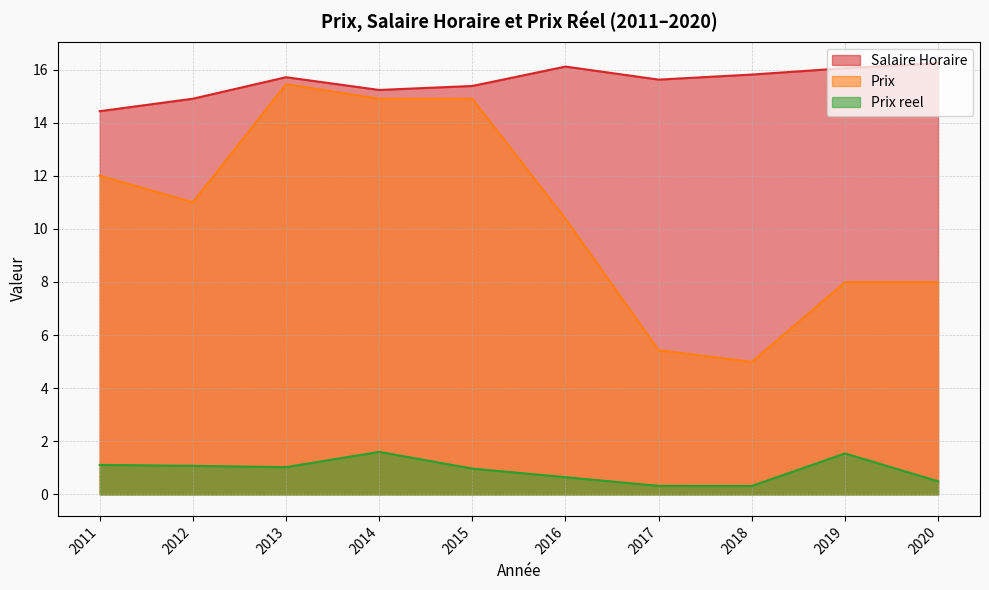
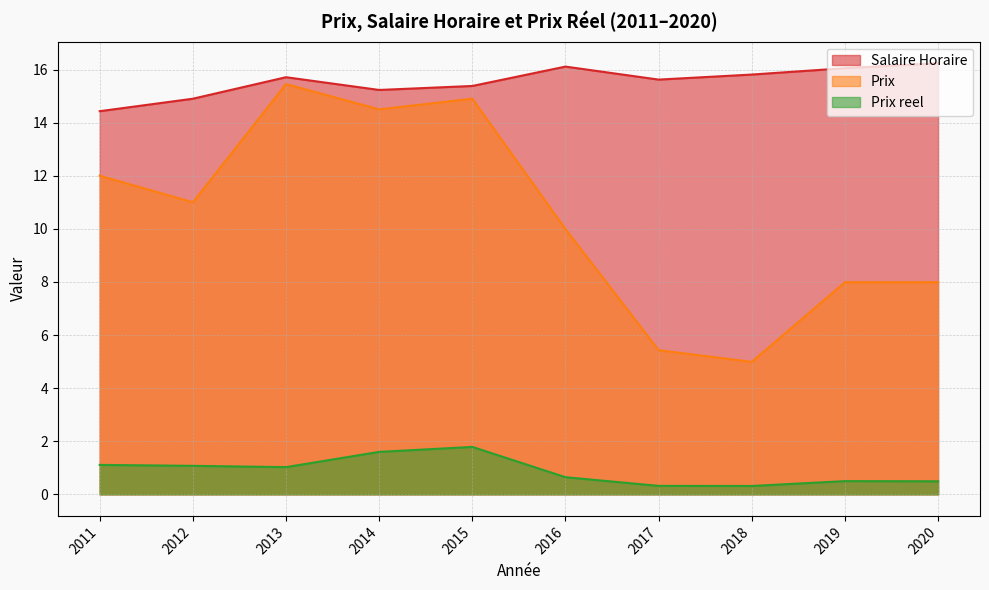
  {
    "Salaire Horaire": {
      "2011": 14.4,
      "2012": 14.9,
      "2013": 15.7,
      "2014": 15.2,
      "2015": 15.4,
      "2016": 16.1,
      "2017": 15.6,
      "2018": 15.8
    },
    "Prix": {
      "2011": 12.0,
      "2012": 11.0,
      "2013": 15.5,
-     "2014": 14.9,
+     "2014": 14.5,
      "2015": 14.9,
-     "2016": 10.4,
+     "2016": 10.0,
      "2017": 5.4,
      "2018": 5.0,
      "2019": 8.0,
      "2020": 8.0
    },
    "Prix reel": {
      "2011": 1.1,
      "2012": 1.1,
      "2013": 1.0,
      "2014": 1.6,
-     "2015": 1.0,
+     "2015": 1.8,
      "2016": 0.6,
      "2017": 0.3,
      "2018": 0.3,
-     "2019": 1.5,
+     "2019": 0.5,
      "2020": 0.5
    }
  }
